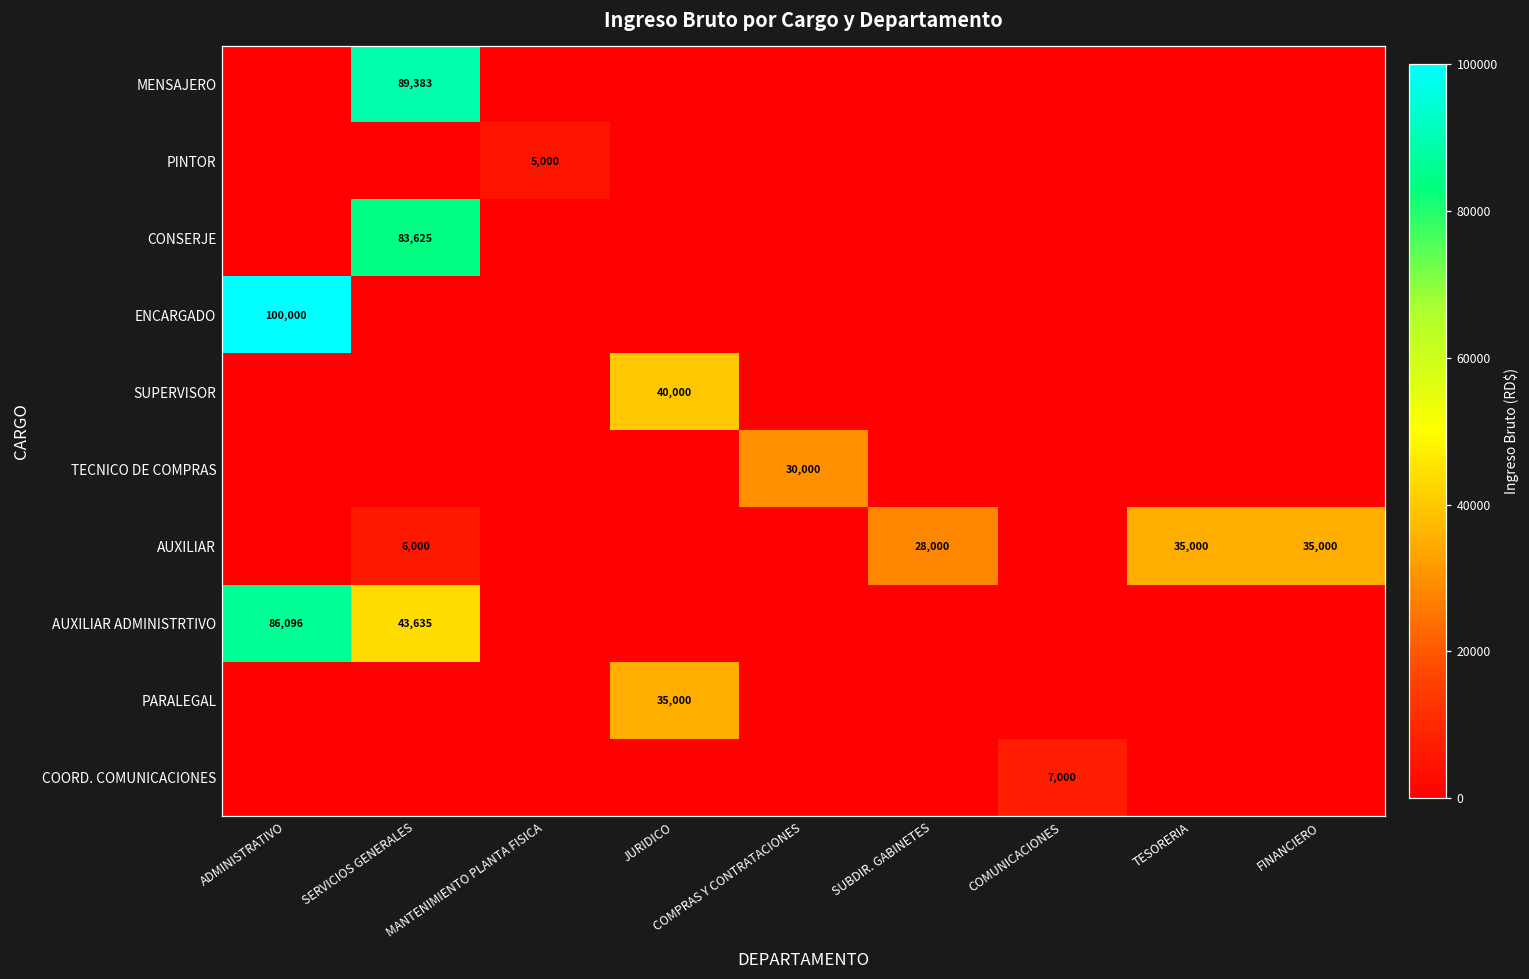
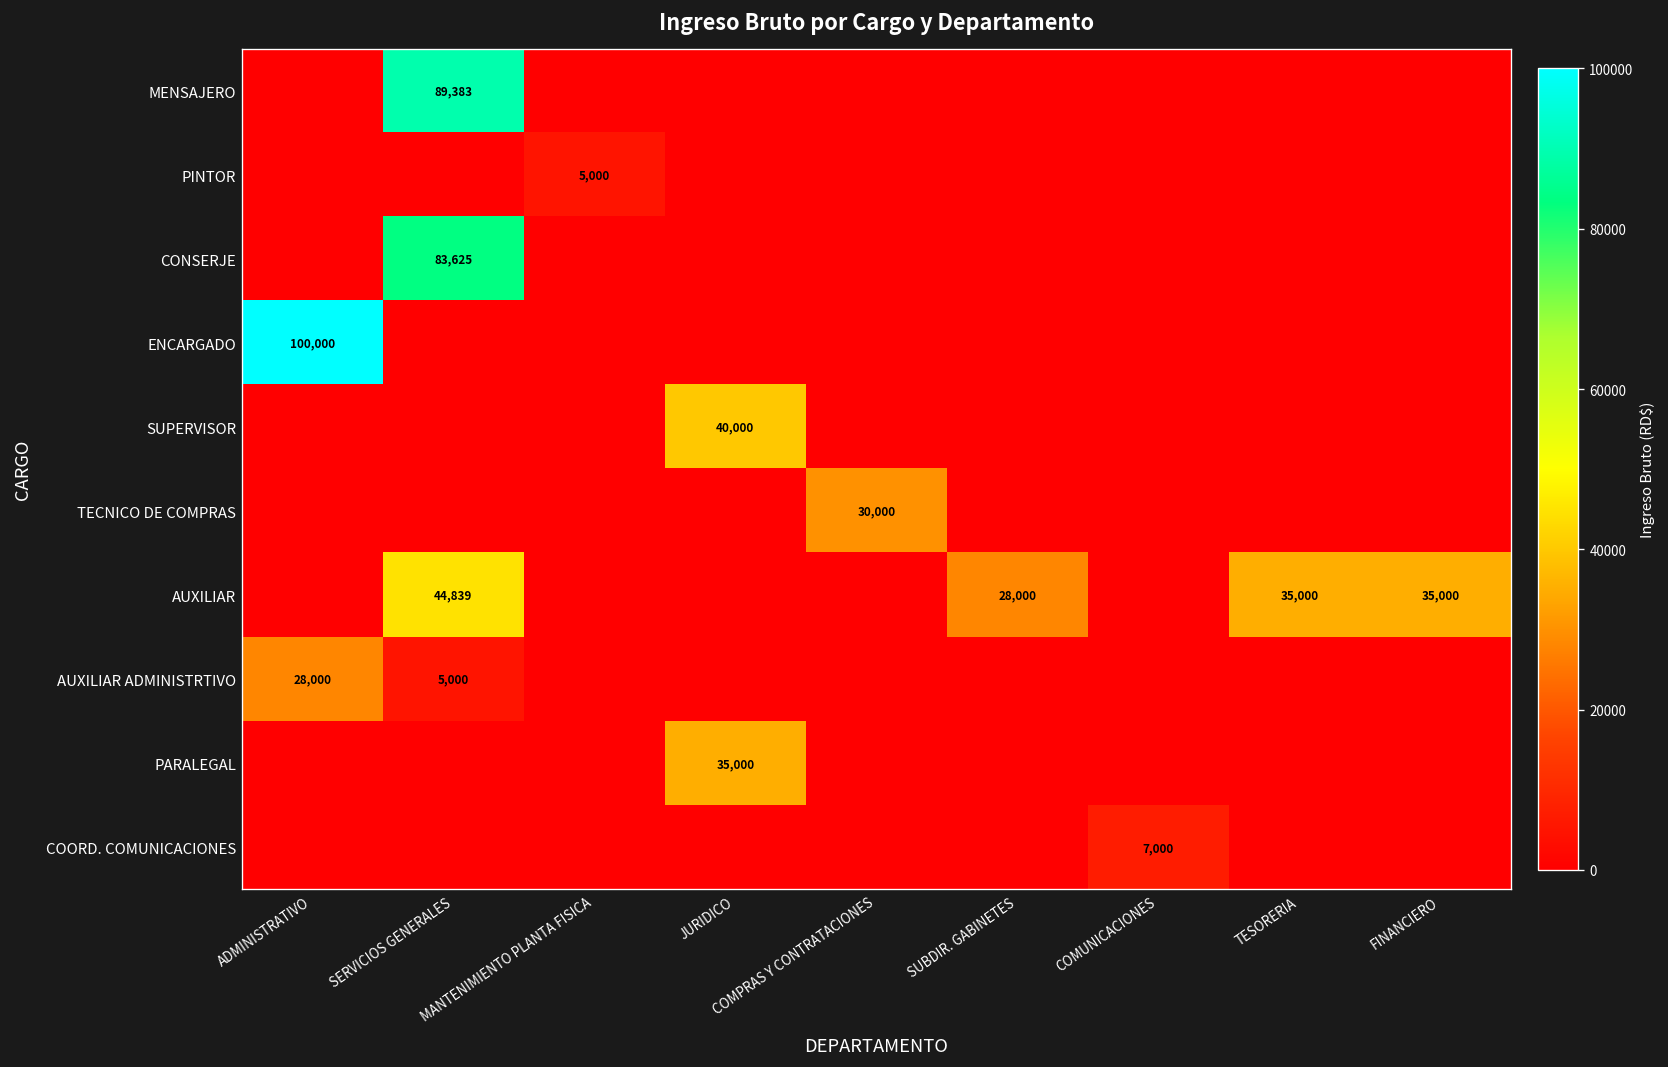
  {
    "MENSAJERO": {
      "SERVICIOS GENERALES": "89,383"
    },
    "PINTOR": {
      "MANTENIMIENTO PLANTA FISICA": "5,000"
    },
    "CONSERJE": {
      "SERVICIOS GENERALES": "83,625"
    },
    "ENCARGADO": {
      "ADMINISTRATIVO": "100,000"
    },
    "SUPERVISOR": {
      "JURIDICO": "40,000"
    },
    "TECNICO DE COMPRAS": {
      "COMPRAS Y CONTRATACIONES": "30,000"
    },
    "AUXILIAR": {
-     "SERVICIOS GENERALES": "6,000",
+     "SERVICIOS GENERALES": "44,839",
      "SUBDIR. GABINETES": "28,000",
      "TESORERIA": "35,000",
      "FINANCIERO": "35,000"
    },
    "AUXILIAR ADMINISTRTIVO": {
-     "ADMINISTRATIVO": "86,096",
-     "SERVICIOS GENERALES": "43,635"
+     "ADMINISTRATIVO": "28,000",
+     "SERVICIOS GENERALES": "5,000"
    },
    "PARALEGAL": {
      "JURIDICO": "35,000"
    },
    "COORD. COMUNICACIONES": {
      "COMUNICACIONES": "7,000"
    }
  }
